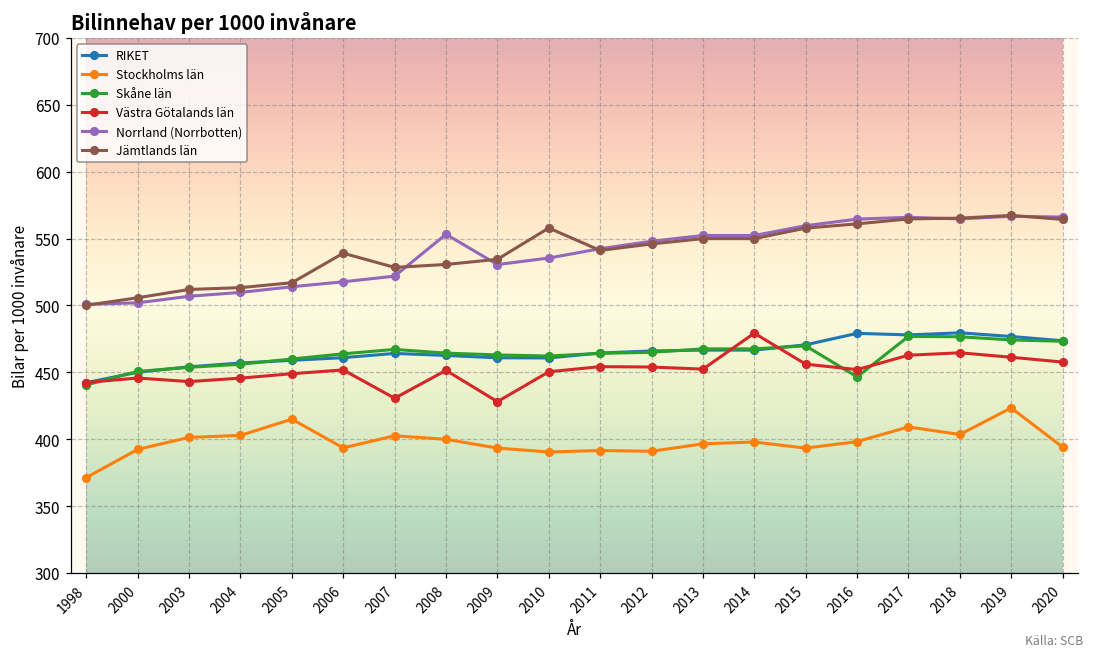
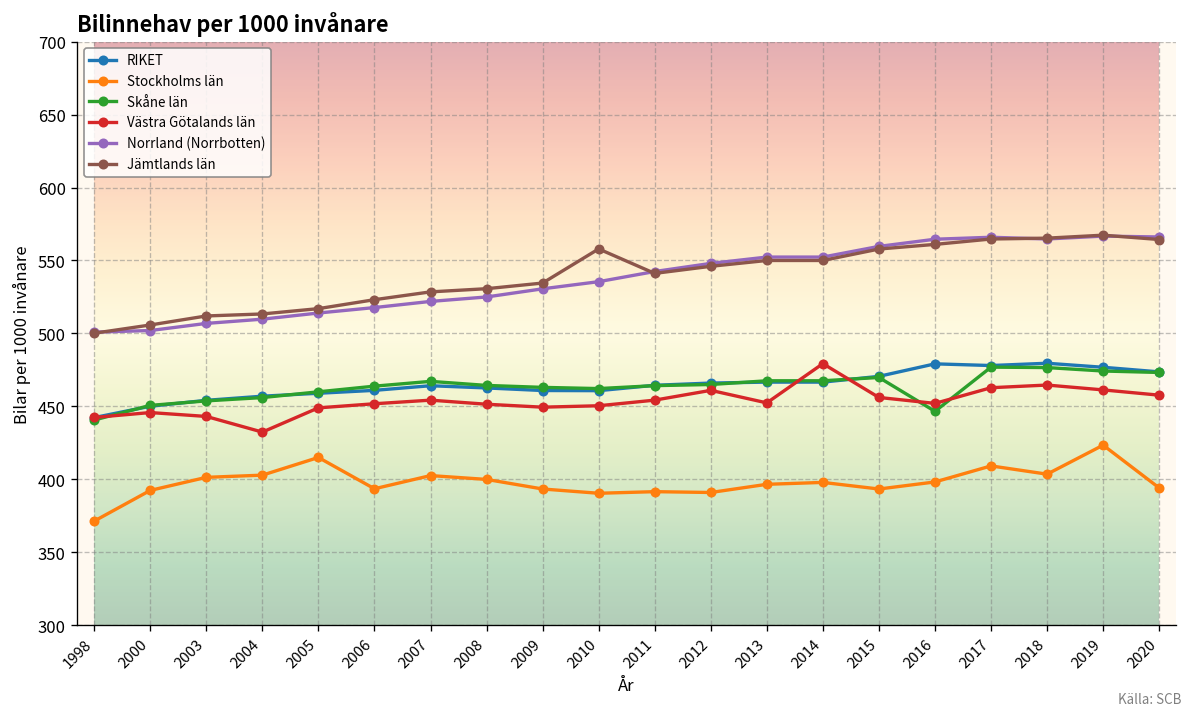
  {
    "RIKET": {
      "2006": 461,
      "2007": 464,
      "2009": 461,
      "2016": 479,
      "2018": 480,
      "2019": 477
    },
    "Stockholms län": {
      "1998": 371,
      "2000": 392,
      "2003": 401,
      "2004": 403,
      "2005": 415,
      "2006": 394,
      "2007": 403,
      "2008": 400,
      "2009": 393,
      "2010": 390,
      "2011": 392,
      "2012": 391,
      "2013": 397,
      "2014": 398,
      "2015": 393,
      "2016": 398,
      "2017": 409,
      "2018": 404,
      "2019": 423,
      "2020": 394
    },
    "Skåne län": {
      "2006": 464,
      "2007": 467,
      "2009": 463,
      "2016": 447,
      "2018": 477,
      "2019": 474
    },
    "Västra Götalands län": {
      "2000": 446,
      "2003": 443,
-     "2004": 446,
+     "2004": 432,
      "2005": 449,
      "2006": 452,
-     "2007": 431,
+     "2007": 454,
      "2008": 451,
-     "2009": 428,
+     "2009": 449,
      "2010": 450,
      "2011": 454,
-     "2012": 454,
+     "2012": 461,
      "2013": 452,
      "2014": 479,
      "2015": 456,
      "2016": 452,
      "2017": 463,
      "2018": 465,
      "2019": 461,
      "2020": 458
    },
    "Norrland (Norrbotten)": {
      "2000": 502,
      "2003": 507,
      "2004": 510,
      "2005": 514,
      "2006": 518,
      "2007": 522,
-     "2008": 553,
+     "2008": 525,
      "2009": 531,
      "2010": 535,
      "2013": 552,
      "2014": 552,
      "2016": 565
    },
    "Jämtlands län": {
      "2000": 506,
      "2003": 512,
      "2004": 513,
      "2005": 517,
-     "2006": 539,
+     "2006": 523,
      "2007": 528,
      "2008": 531,
      "2009": 535,
      "2010": 558,
      "2013": 550,
      "2014": 550,
      "2016": 561
    }
  }
